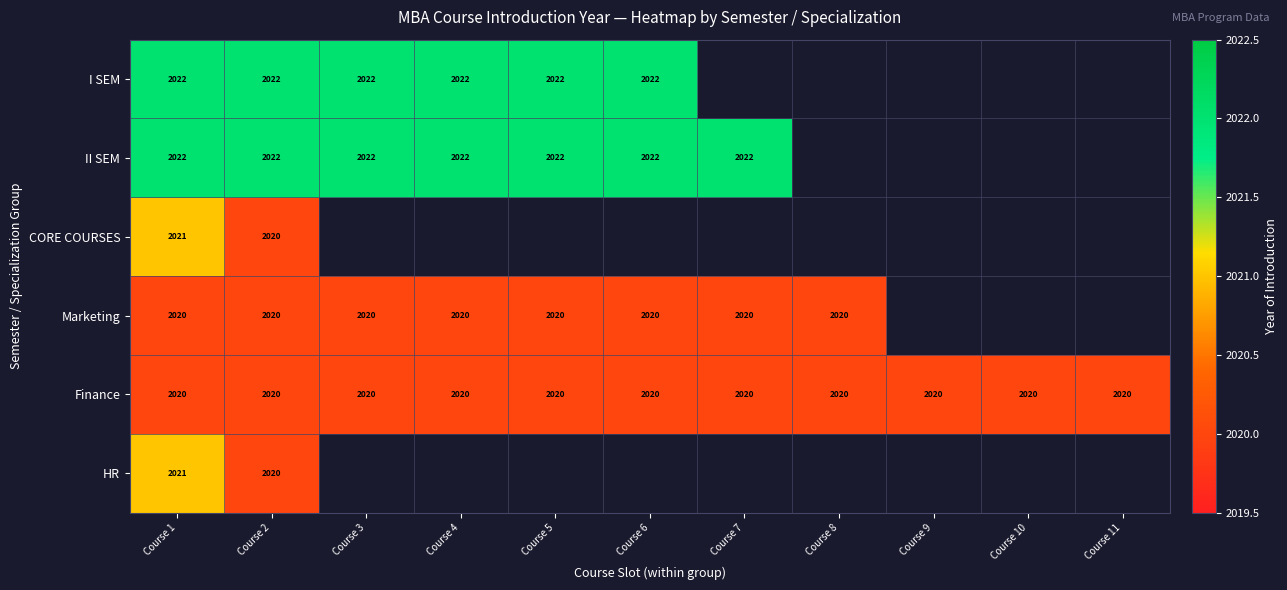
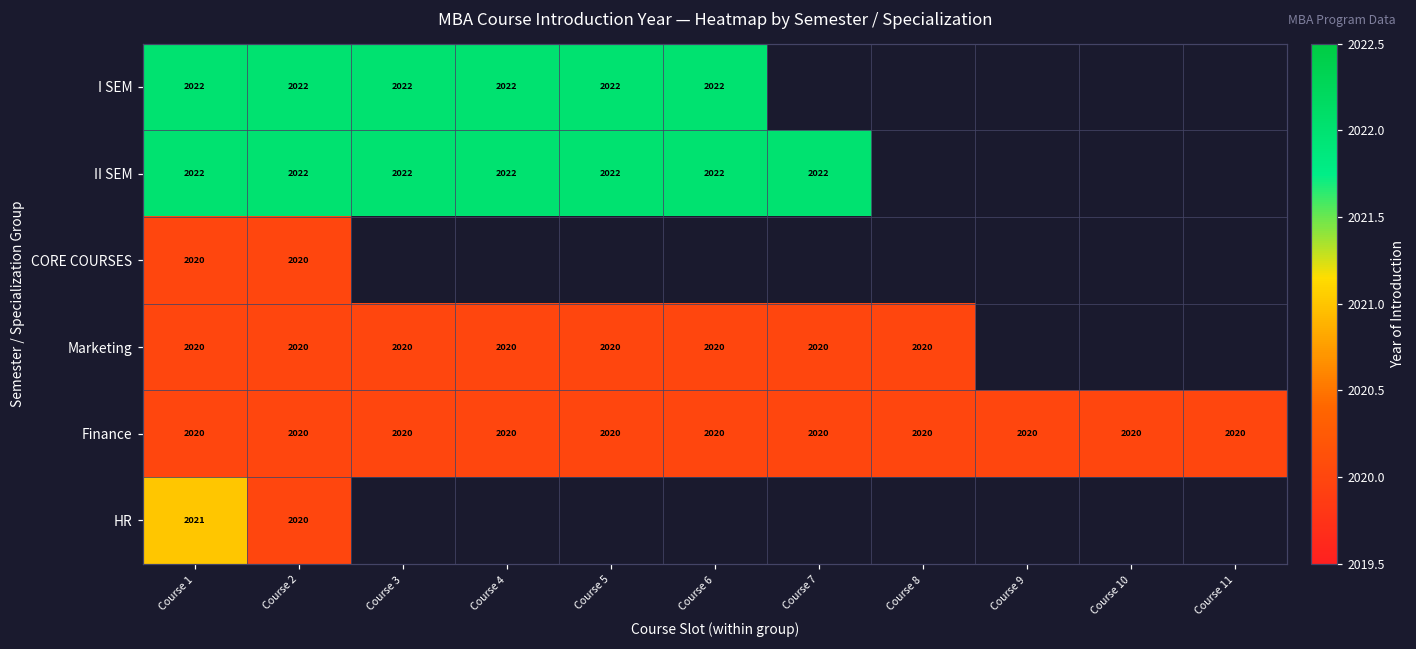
  {
    "I SEM": {
      "Course 1": 2022,
      "Course 2": 2022,
      "Course 3": 2022,
      "Course 4": 2022,
      "Course 5": 2022,
      "Course 6": 2022
    },
    "II SEM": {
      "Course 1": 2022,
      "Course 2": 2022,
      "Course 3": 2022,
      "Course 4": 2022,
      "Course 5": 2022,
      "Course 6": 2022,
      "Course 7": 2022
    },
    "CORE COURSES": {
-     "Course 1": 2021,
+     "Course 1": 2020,
      "Course 2": 2020
    },
    "Marketing": {
      "Course 1": 2020,
      "Course 2": 2020,
      "Course 3": 2020,
      "Course 4": 2020,
      "Course 5": 2020,
      "Course 6": 2020,
      "Course 7": 2020,
      "Course 8": 2020
    },
    "Finance": {
      "Course 1": 2020,
      "Course 2": 2020,
      "Course 3": 2020,
      "Course 4": 2020,
      "Course 5": 2020,
      "Course 6": 2020,
      "Course 7": 2020,
      "Course 8": 2020,
      "Course 9": 2020,
      "Course 10": 2020,
      "Course 11": 2020
    },
    "HR": {
      "Course 1": 2021,
      "Course 2": 2020
    }
  }
